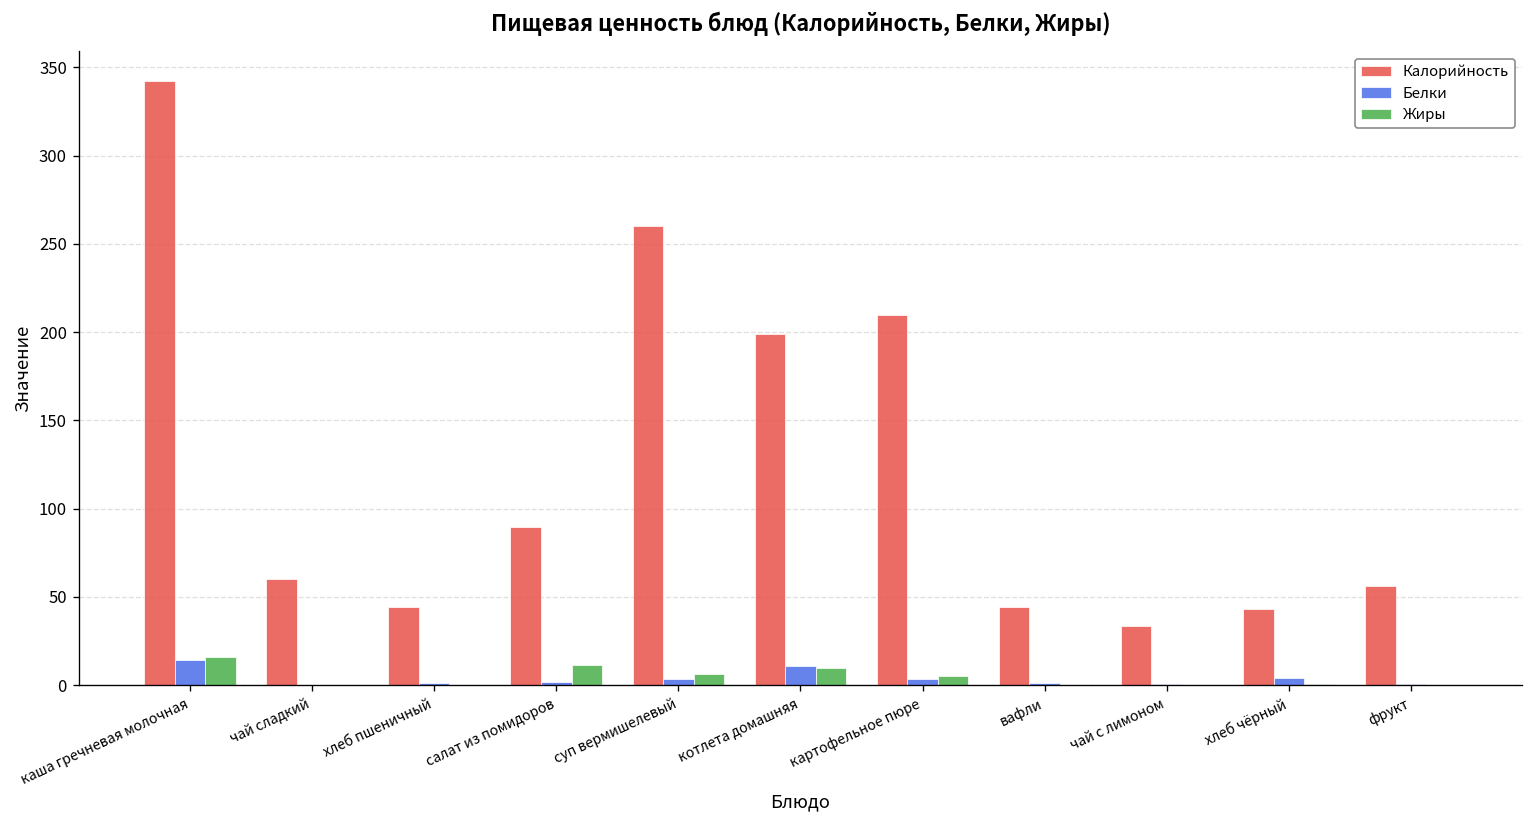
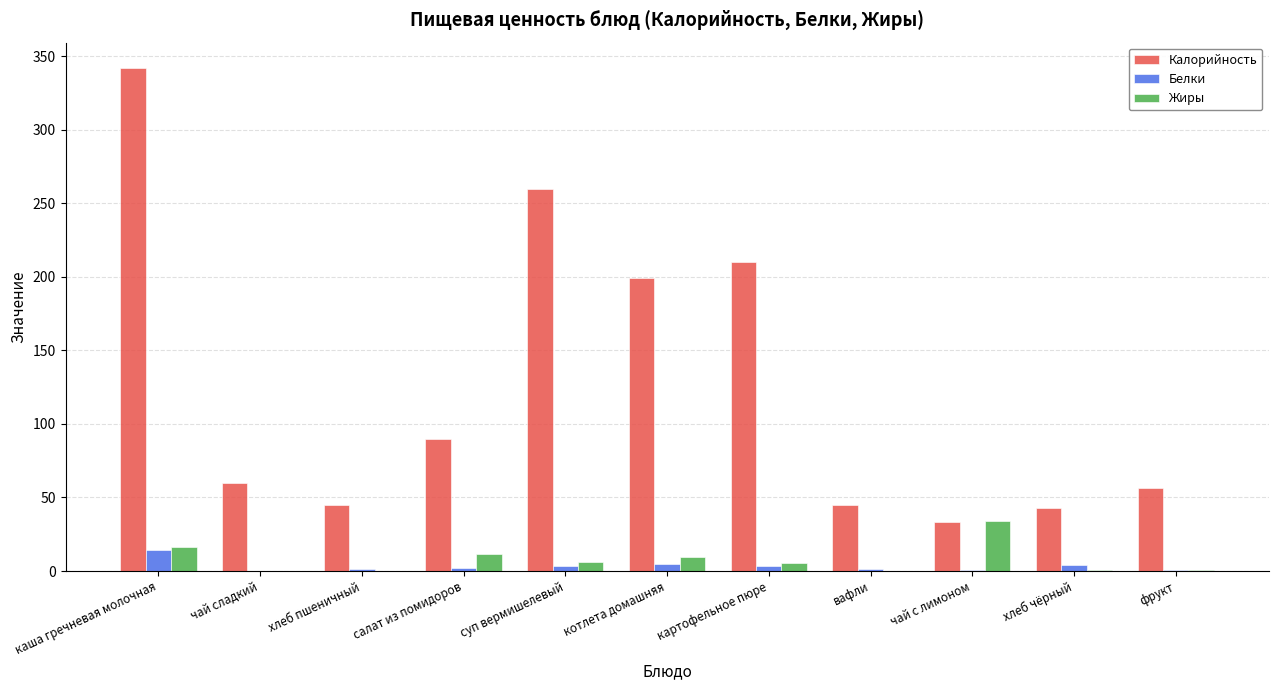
  {
    "Калорийность": {
      "каша гречневая молочная": 342,
      "чай сладкий": 60,
      "хлеб пшеничный": 45,
      "салат из помидоров": 90,
      "суп вермишелевый": 260,
      "котлета домашняя": 199,
      "картофельное пюре": 210,
      "вафли": 45,
      "чай с лимоном": 34,
      "хлеб чёрный": 43,
      "фрукт": 56
    },
    "Белки": {
      "каша гречневая молочная": 14,
      "салат из помидоров": 2,
      "суп вермишелевый": 4,
-     "котлета домашняя": 11,
+     "котлета домашняя": 5,
      "картофельное пюре": 4,
      "хлеб чёрный": 4
    },
    "Жиры": {
      "каша гречневая молочная": 16,
      "салат из помидоров": 12,
      "суп вермишелевый": 6,
      "котлета домашняя": 10,
      "картофельное пюре": 5,
-     "чай с лимоном": 0
+     "чай с лимоном": 34
    }
  }
